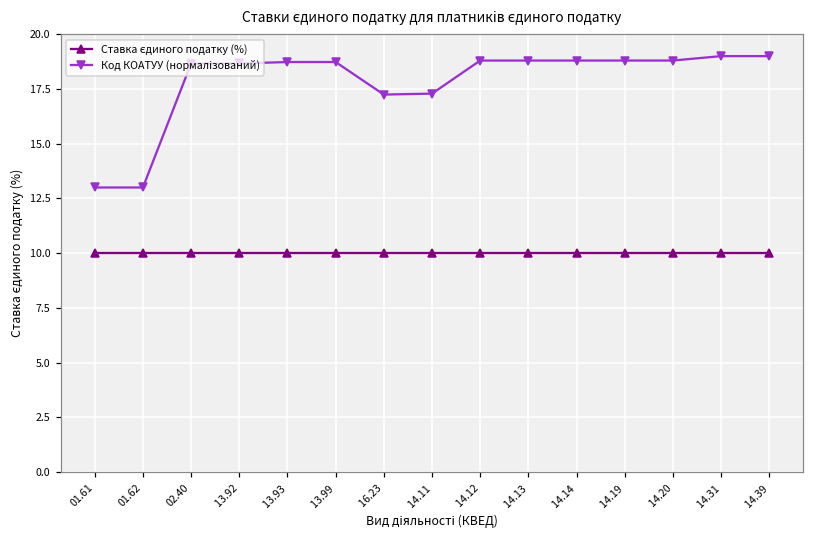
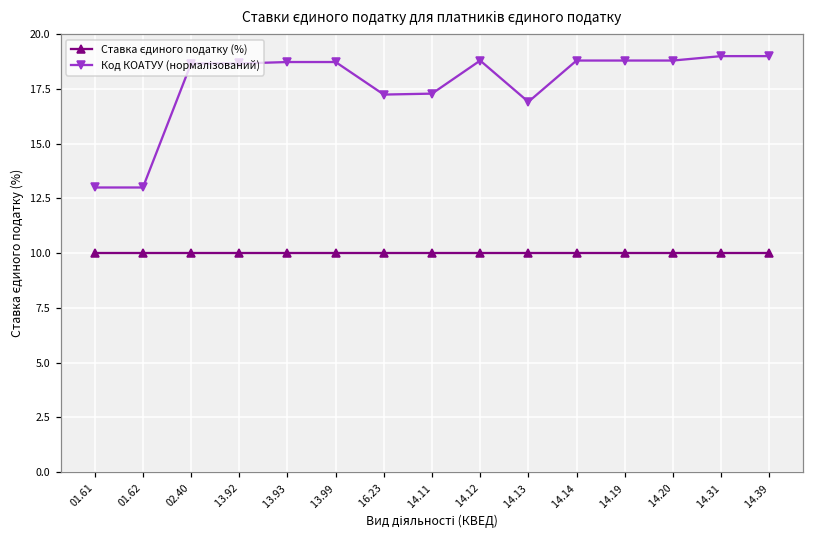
  {
    "Ставка єдиного податку (%)": {
      "01.61": 10.0,
      "01.62": 10.0,
      "02.40": 10.0,
      "13.92": 10.0,
      "13.93": 10.0,
      "13.99": 10.0,
      "16.23": 10.0,
      "14.11": 10.0,
      "14.12": 10.0,
      "14.13": 10.0,
      "14.14": 10.0,
      "14.19": 10.0,
      "14.20": 10.0,
      "14.31": 10.0,
      "14.39": 10.0
    },
    "Код КОАТУУ (нормалізований)": {
      "01.61": 13.0,
      "01.62": 13.0,
      "13.93": 18.7,
      "13.99": 18.7,
      "16.23": 17.2,
      "14.11": 17.3,
      "14.12": 18.8,
-     "14.13": 18.8,
+     "14.13": 16.9,
      "14.14": 18.8,
      "14.19": 18.8,
      "14.20": 18.8,
      "14.31": 19.0,
      "14.39": 19.0
    }
  }
